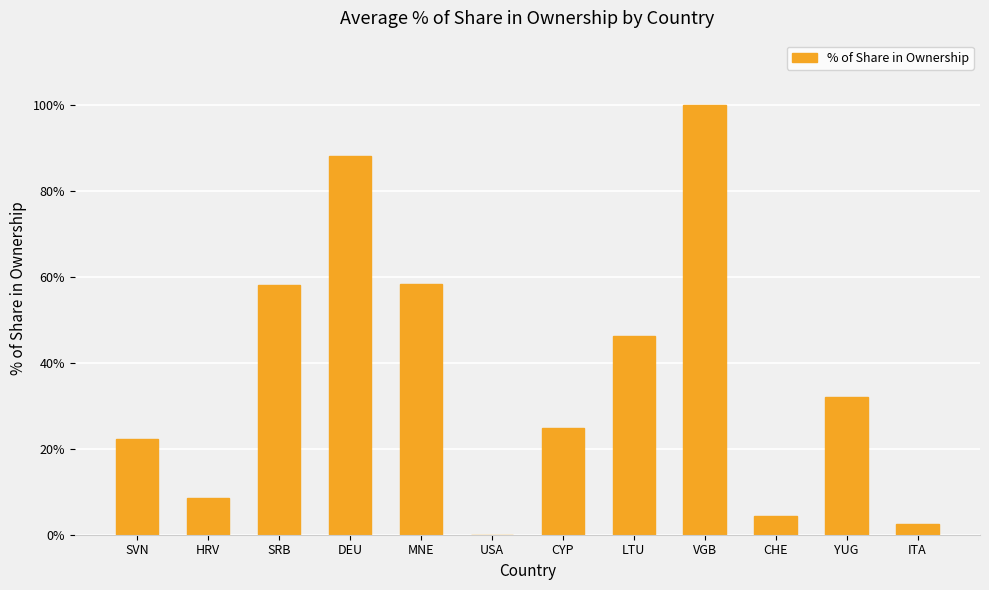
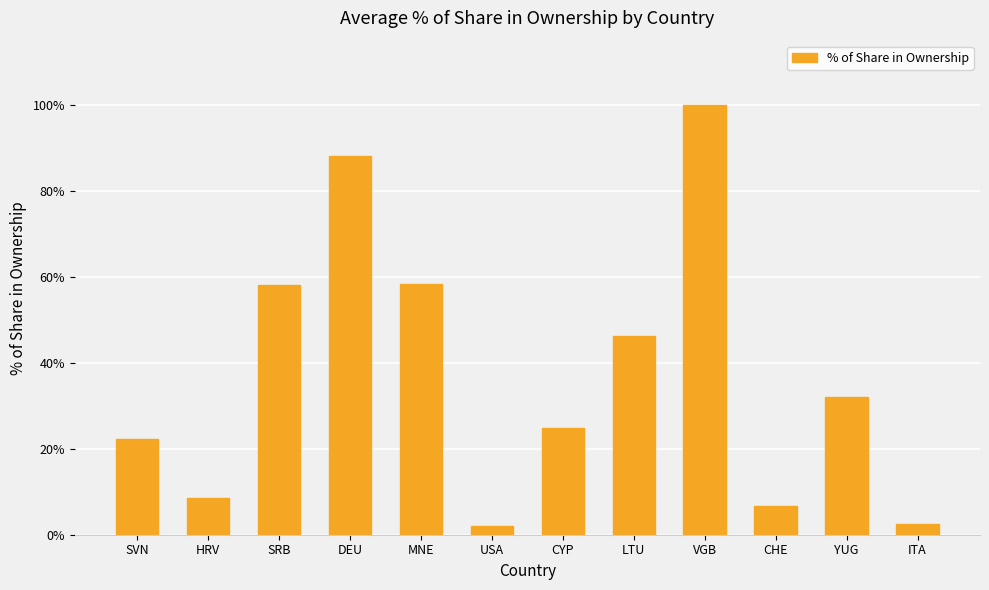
  {
    "SVN": "22%",
    "HRV": "9%",
    "SRB": "58%",
    "DEU": "88%",
    "MNE": "58%",
-   "USA": "0%",
+   "USA": "2%",
    "CYP": "25%",
    "LTU": "46%",
    "VGB": "100%",
-   "CHE": "4%",
+   "CHE": "7%",
    "YUG": "32%",
    "ITA": "3%"
  }
